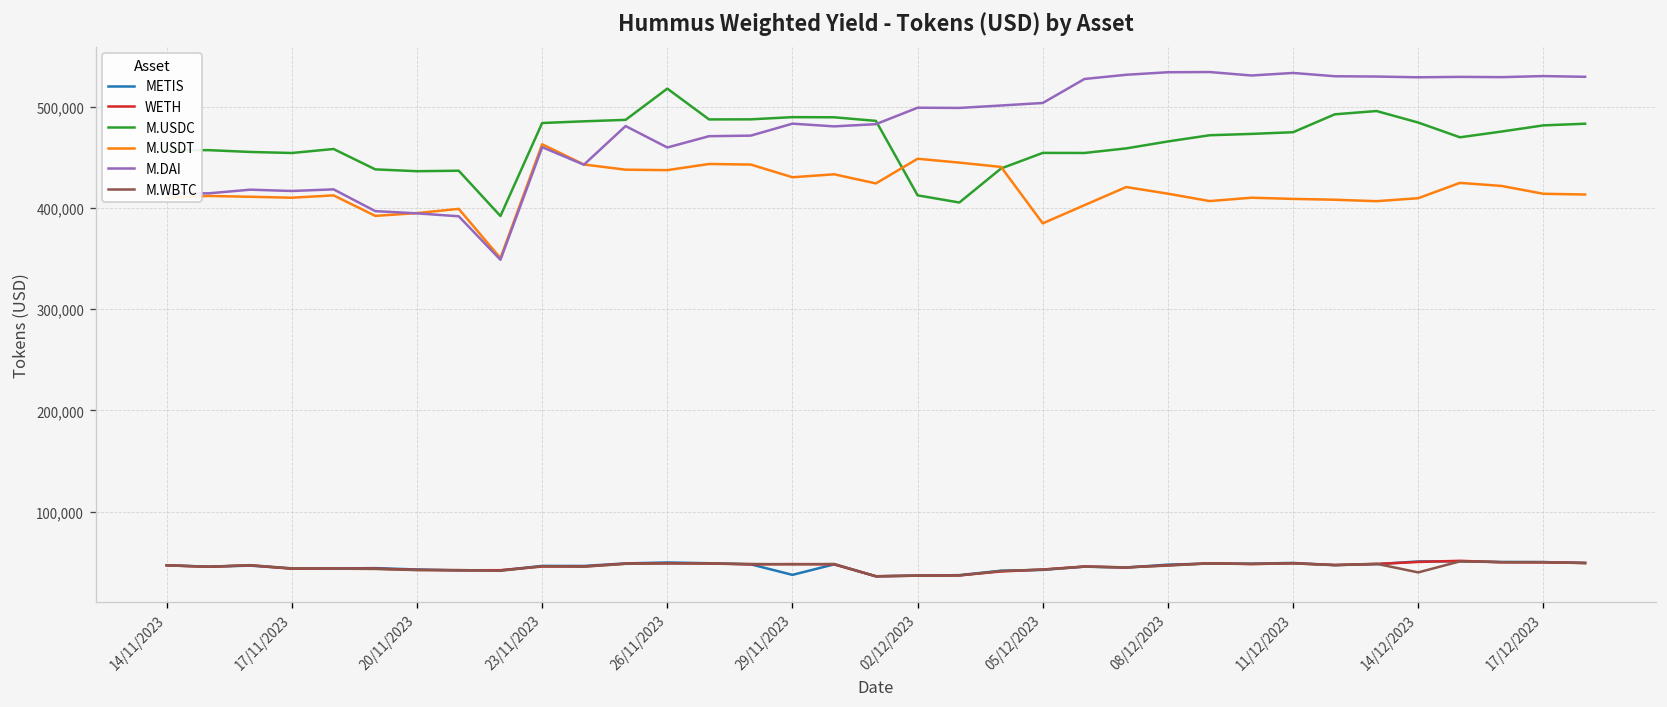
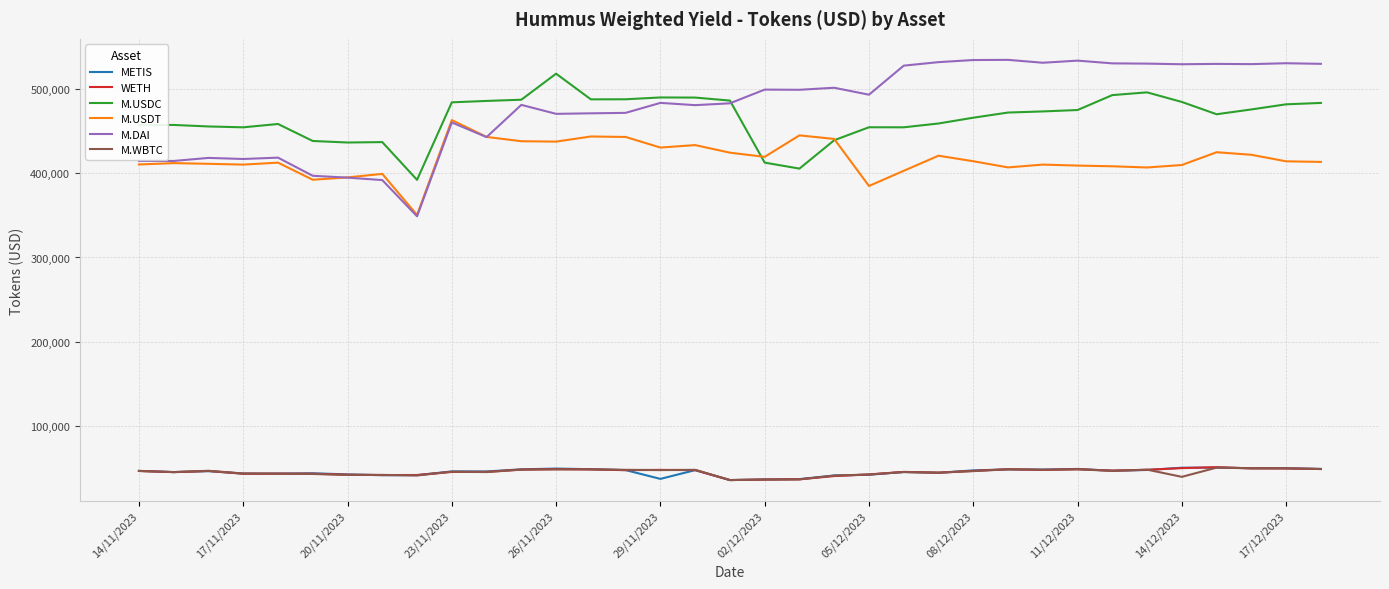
  {
    "METIS": {
      "29/11/2023": "40,000"
    },
    "M.USDC": {
      "17/11/2023": "450,000",
      "20/11/2023": "440,000",
      "23/11/2023": "480,000",
      "26/11/2023": "520,000",
      "29/11/2023": "490,000",
      "02/12/2023": "410,000",
      "05/12/2023": "450,000",
      "08/12/2023": "470,000",
      "11/12/2023": "470,000",
      "14/12/2023": "480,000",
      "17/12/2023": "480,000"
    },
    "M.USDT": {
      "14/11/2023": "410,000",
      "17/11/2023": "410,000",
      "26/11/2023": "440,000",
      "29/11/2023": "430,000",
-     "02/12/2023": "450,000",
+     "02/12/2023": "420,000",
      "05/12/2023": "380,000",
      "08/12/2023": "410,000",
      "11/12/2023": "410,000",
      "14/12/2023": "410,000",
      "17/12/2023": "410,000"
    },
    "M.DAI": {
      "14/11/2023": "410,000",
      "17/11/2023": "420,000",
-     "26/11/2023": "460,000",
+     "26/11/2023": "470,000",
      "29/11/2023": "480,000",
      "02/12/2023": "500,000",
-     "05/12/2023": "500,000",
+     "05/12/2023": "490,000",
      "08/12/2023": "530,000",
      "11/12/2023": "530,000",
      "14/12/2023": "530,000",
      "17/12/2023": "530,000"
    },
    "M.WBTC": {
      "14/12/2023": "40,000"
    }
  }
